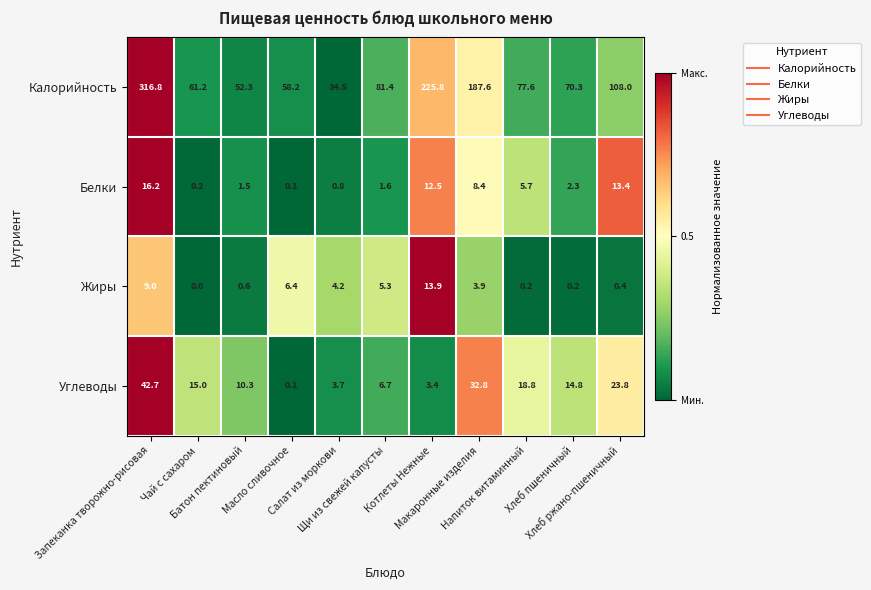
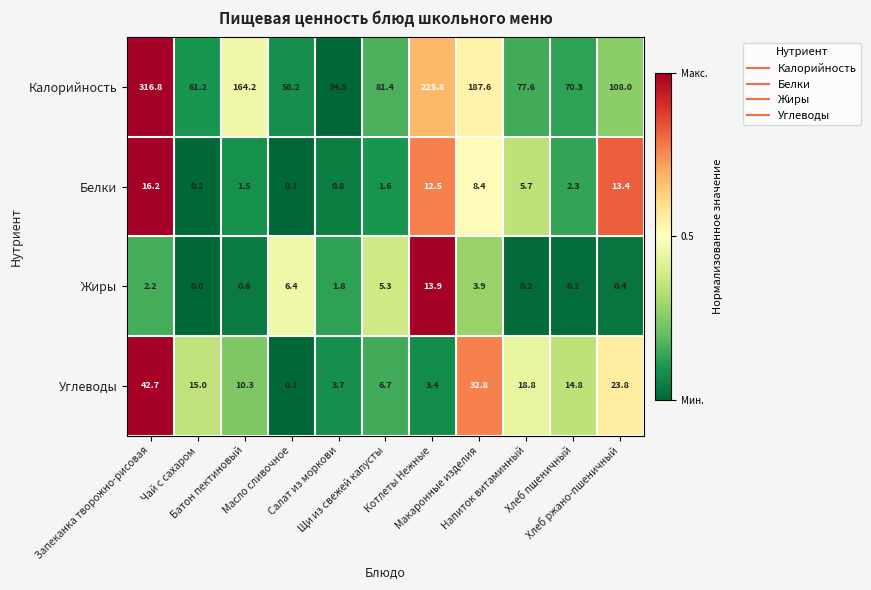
  {
    "Калорийность": {
      "Запеканка творожно-рисовая": 316.8,
      "Чай с сахаром": 61.2,
-     "Батон пектиновый": 52.3,
+     "Батон пектиновый": 164.2,
      "Масло сливочное": 58.2,
      "Салат из моркови": 34.5,
      "Щи из свежей капусты": 81.4,
      "Котлеты Нежные": 225.8,
      "Макаронные изделия": 187.6,
      "Напиток витаминный": 77.6,
      "Хлеб пшеничный": 70.3,
      "Хлеб ржано-пшеничный": 108.0
    },
    "Белки": {
      "Запеканка творожно-рисовая": 16.2,
      "Чай с сахаром": 0.2,
      "Батон пектиновый": 1.5,
      "Масло сливочное": 0.1,
      "Салат из моркови": 0.8,
      "Щи из свежей капусты": 1.6,
      "Котлеты Нежные": 12.5,
      "Макаронные изделия": 8.4,
      "Напиток витаминный": 5.7,
      "Хлеб пшеничный": 2.3,
      "Хлеб ржано-пшеничный": 13.4
    },
    "Жиры": {
-     "Запеканка творожно-рисовая": 9.0,
+     "Запеканка творожно-рисовая": 2.2,
      "Чай с сахаром": 0.0,
      "Батон пектиновый": 0.6,
      "Масло сливочное": 6.4,
-     "Салат из моркови": 4.2,
+     "Салат из моркови": 1.8,
      "Щи из свежей капусты": 5.3,
      "Котлеты Нежные": 13.9,
      "Макаронные изделия": 3.9,
      "Напиток витаминный": 0.2,
      "Хлеб пшеничный": 0.2,
      "Хлеб ржано-пшеничный": 0.4
    },
    "Углеводы": {
      "Запеканка творожно-рисовая": 42.7,
      "Чай с сахаром": 15.0,
      "Батон пектиновый": 10.3,
      "Масло сливочное": 0.1,
      "Салат из моркови": 3.7,
      "Щи из свежей капусты": 6.7,
      "Котлеты Нежные": 3.4,
      "Макаронные изделия": 32.8,
      "Напиток витаминный": 18.8,
      "Хлеб пшеничный": 14.8,
      "Хлеб ржано-пшеничный": 23.8
    }
  }
